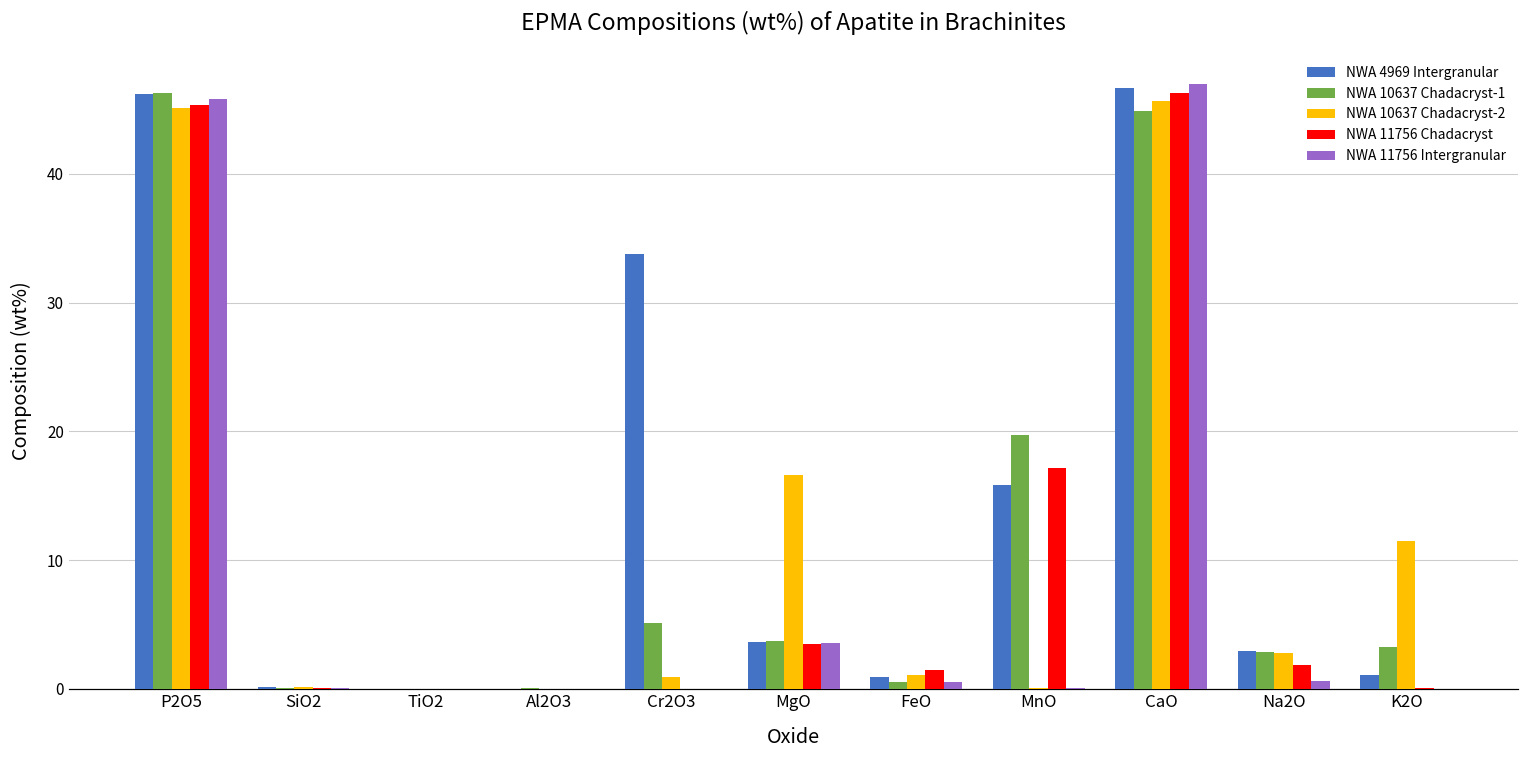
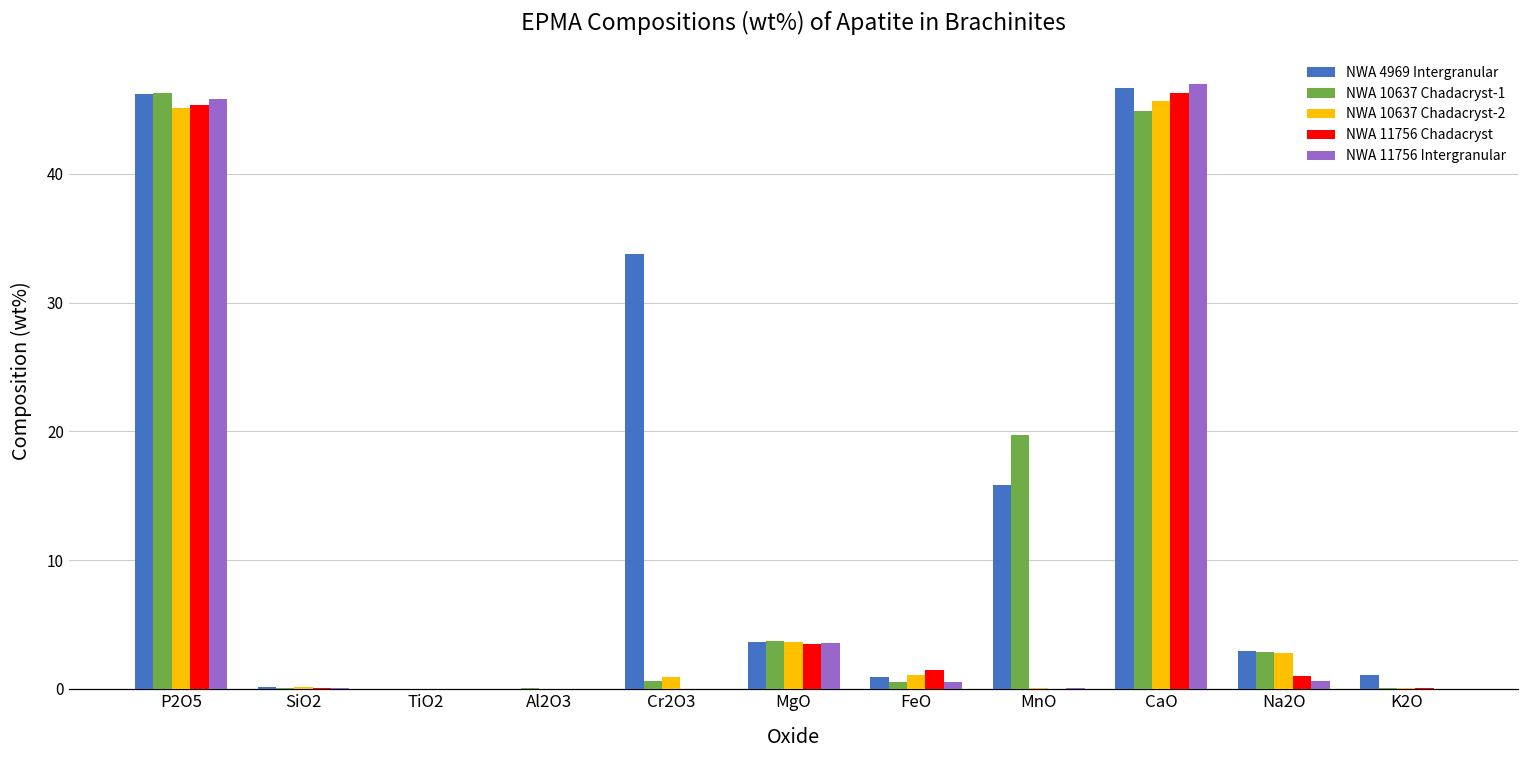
  {
    "NWA 4969 Intergranular": {
      "P2O5": 46.2,
      "TiO2": 0.0,
      "Cr2O3": 33.8,
      "MgO": 3.6,
      "FeO": 0.9,
      "MnO": 15.8,
      "CaO": 46.7,
      "Na2O": 3.0,
      "K2O": 1.1
    },
    "NWA 10637 Chadacryst-1": {
      "P2O5": 46.3,
      "TiO2": 0.0,
-     "Cr2O3": 5.1,
+     "Cr2O3": 0.6,
      "MgO": 3.7,
      "FeO": 0.5,
      "MnO": 19.7,
      "CaO": 44.9,
      "Na2O": 2.9,
-     "K2O": 3.3
+     "K2O": 0.0
    },
    "NWA 10637 Chadacryst-2": {
      "P2O5": 45.1,
      "TiO2": 0.0,
      "Al2O3": 0.0,
      "Cr2O3": 0.9,
-     "MgO": 16.6,
+     "MgO": 3.6,
      "FeO": 1.1,
      "CaO": 45.7,
      "Na2O": 2.8,
-     "K2O": 11.5
+     "K2O": 0.0
    },
    "NWA 11756 Chadacryst": {
      "P2O5": 45.4,
      "TiO2": 0.0,
      "Al2O3": 0.0,
      "MgO": 3.5,
      "FeO": 1.5,
-     "MnO": 17.2,
+     "MnO": 0.0,
      "CaO": 46.3,
-     "Na2O": 1.9
+     "Na2O": 1.0
    },
    "NWA 11756 Intergranular": {
      "P2O5": 45.8,
      "TiO2": 0.0,
      "Al2O3": 0.0,
      "Cr2O3": 0.0,
      "MgO": 3.6,
      "FeO": 0.5,
      "CaO": 47.0,
      "Na2O": 0.6
    }
  }
